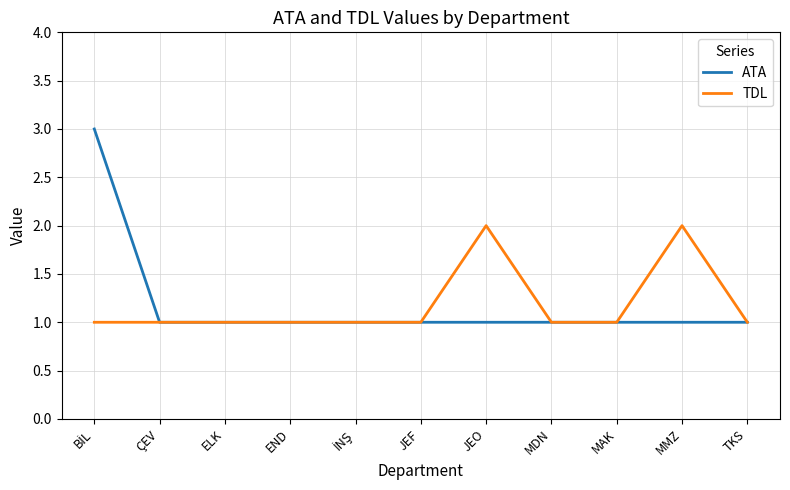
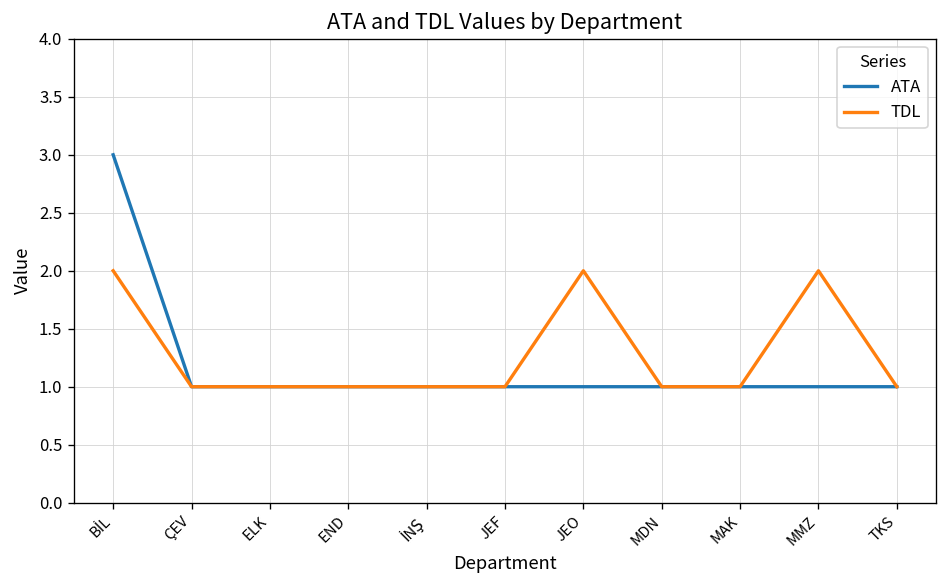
  {
    "ATA": {
      "BİL": 3,
      "JEO": 1,
      "MMZ": 1
    },
    "TDL": {
-     "BİL": 1,
+     "BİL": 2,
      "JEO": 2,
      "MMZ": 2
    }
  }
